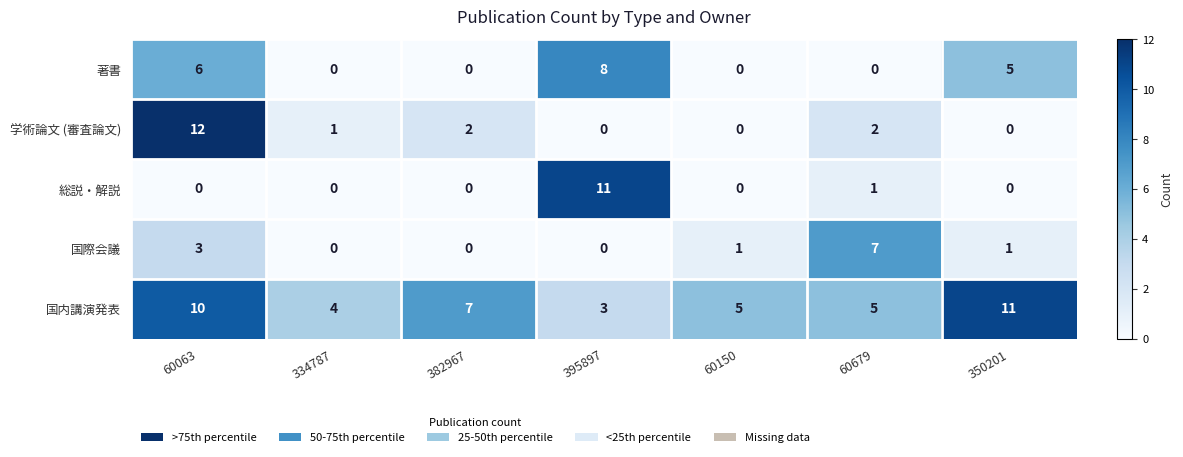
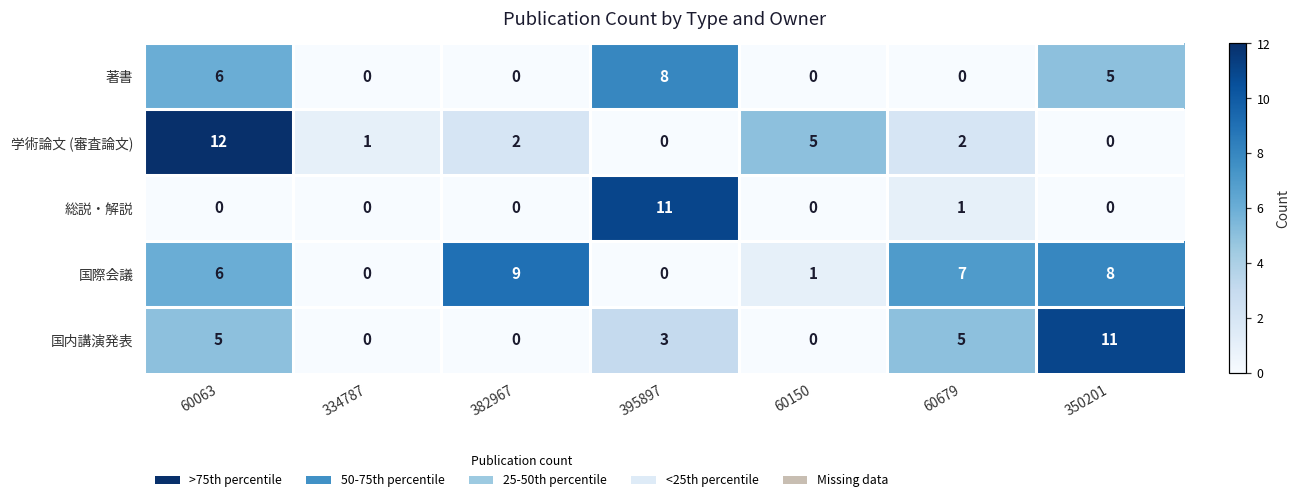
  {
    "著書": {
      "60063": 6,
      "334787": 0,
      "382967": 0,
      "395897": 8,
      "60150": 0,
      "60679": 0,
      "350201": 5
    },
    "学術論文 (審査論文)": {
      "60063": 12,
      "334787": 1,
      "382967": 2,
      "395897": 0,
-     "60150": 0,
+     "60150": 5,
      "60679": 2,
      "350201": 0
    },
    "総説・解説": {
      "60063": 0,
      "334787": 0,
      "382967": 0,
      "395897": 11,
      "60150": 0,
      "60679": 1,
      "350201": 0
    },
    "国際会議": {
-     "60063": 3,
+     "60063": 6,
      "334787": 0,
-     "382967": 0,
+     "382967": 9,
      "395897": 0,
      "60150": 1,
      "60679": 7,
-     "350201": 1
+     "350201": 8
    },
    "国内講演発表": {
-     "60063": 10,
-     "334787": 4,
-     "382967": 7,
+     "60063": 5,
+     "334787": 0,
+     "382967": 0,
      "395897": 3,
-     "60150": 5,
+     "60150": 0,
      "60679": 5,
      "350201": 11
    }
  }
